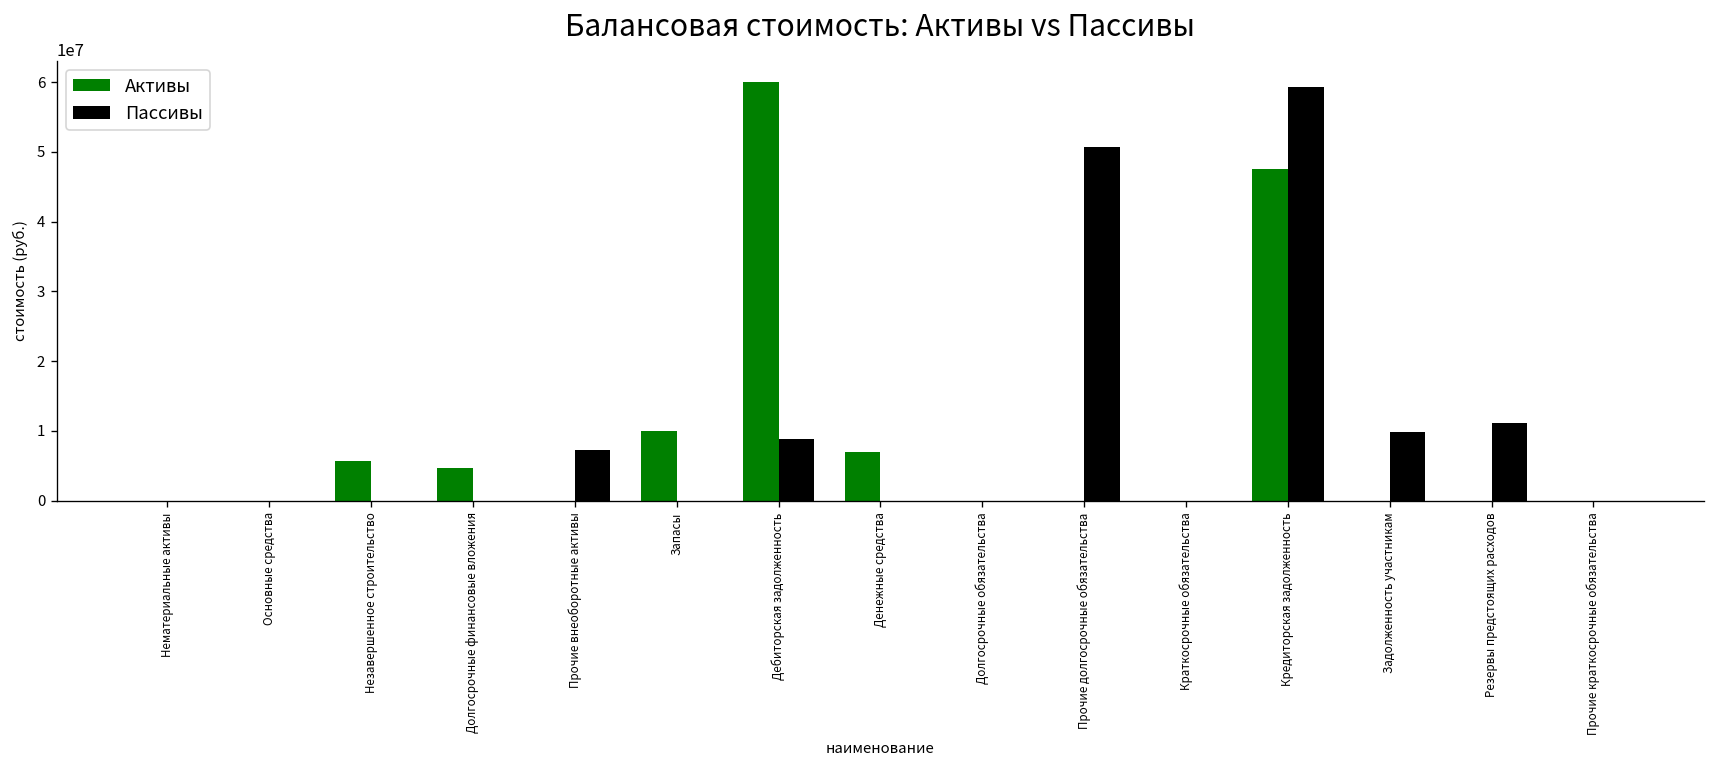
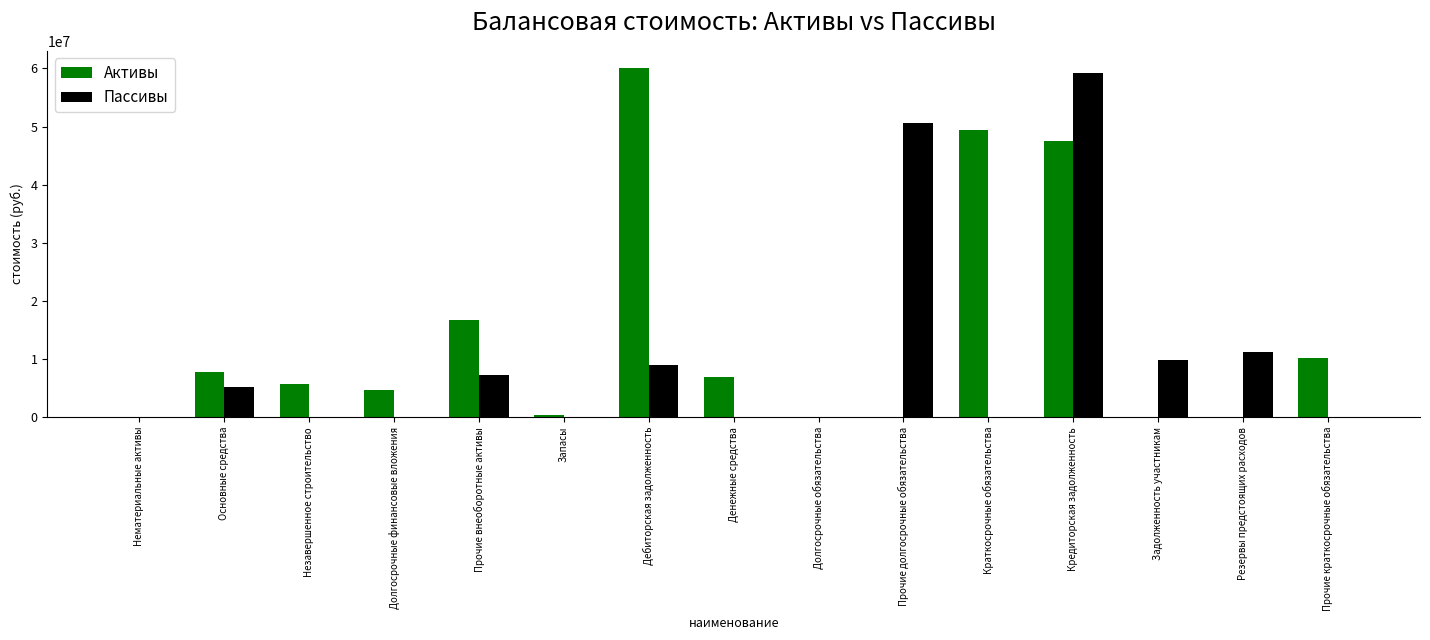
  {
    "Активы": {
      "Нематериальные активы": 0,
-     "Основные средства": 0,
+     "Основные средства": 8000000,
      "Незавершенное строительство": 6000000,
      "Долгосрочные финансовые вложения": 5000000,
-     "Прочие внеоборотные активы": 0,
-     "Запасы": 10000000,
+     "Прочие внеоборотные активы": 17000000,
+     "Запасы": 0,
      "Дебиторская задолженность": 60000000,
      "Денежные средства": 7000000,
      "Долгосрочные обязательства": 0,
      "Прочие долгосрочные обязательства": 0,
-     "Краткосрочные обязательства": 0,
+     "Краткосрочные обязательства": 49000000,
      "Кредиторская задолженность": 48000000,
      "Задолженность участникам": 0,
      "Резервы предстоящих расходов": 0,
-     "Прочие краткосрочные обязательства": 0
+     "Прочие краткосрочные обязательства": 10000000
    },
    "Пассивы": {
      "Нематериальные активы": 0,
-     "Основные средства": 0,
+     "Основные средства": 5000000,
      "Незавершенное строительство": 0,
      "Долгосрочные финансовые вложения": 0,
      "Прочие внеоборотные активы": 7000000,
      "Запасы": 0,
      "Дебиторская задолженность": 9000000,
      "Денежные средства": 0,
      "Долгосрочные обязательства": 0,
      "Прочие долгосрочные обязательства": 51000000,
      "Краткосрочные обязательства": 0,
      "Кредиторская задолженность": 59000000,
      "Задолженность участникам": 10000000,
      "Резервы предстоящих расходов": 11000000,
      "Прочие краткосрочные обязательства": 0
    }
  }
